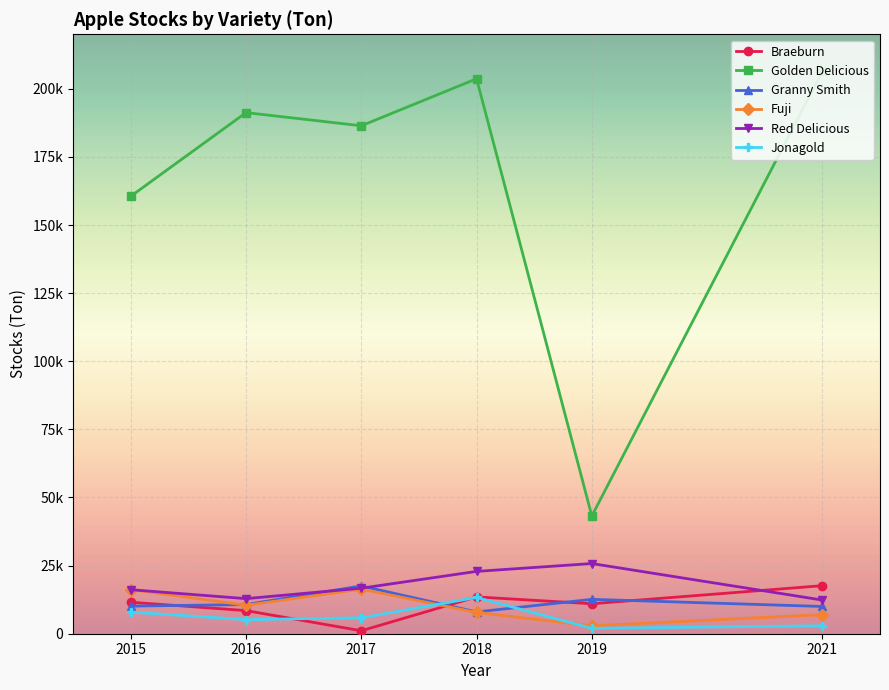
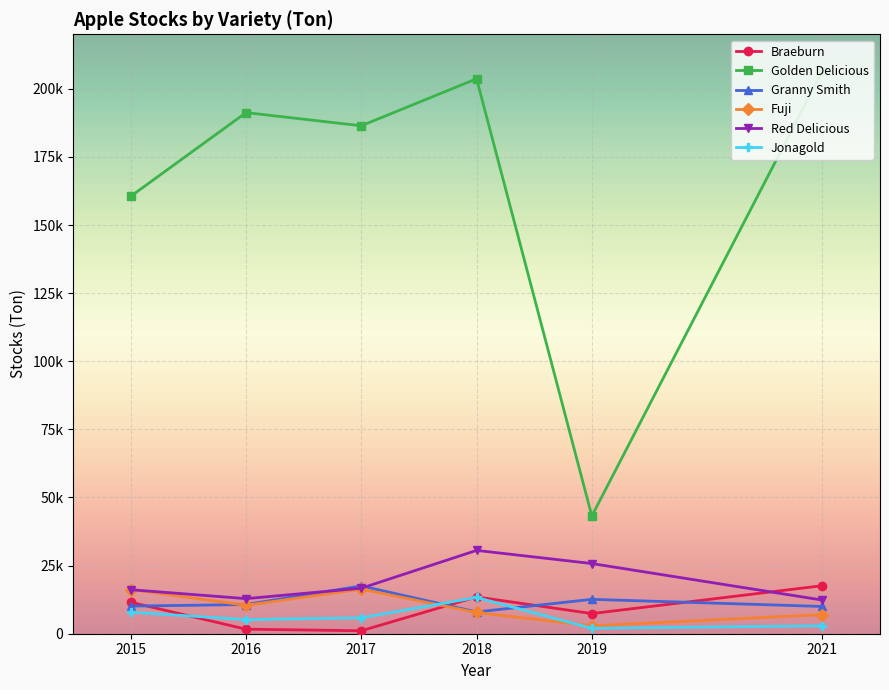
  {
    "Braeburn": {
      "2015": 12000,
-     "2016": 8000,
+     "2016": 2000,
      "2017": 1000,
-     "2019": 11000,
+     "2019": 7000,
      "2021": 18000
    },
    "Golden Delicious": {
      "2015": 161000,
      "2016": 191000,
      "2017": 186000,
      "2018": 204000,
      "2019": 43000
    },
    "Granny Smith": {
      "2015": 10000,
      "2019": 13000,
      "2021": 10000
    },
    "Fuji": {
      "2021": 7000
    },
    "Red Delicious": {
      "2016": 13000,
-     "2018": 23000,
+     "2018": 31000,
      "2019": 26000,
      "2021": 12000
    },
    "Jonagold": {
      "2015": 8000,
      "2016": 5000,
      "2017": 6000,
      "2021": 3000
    }
  }
